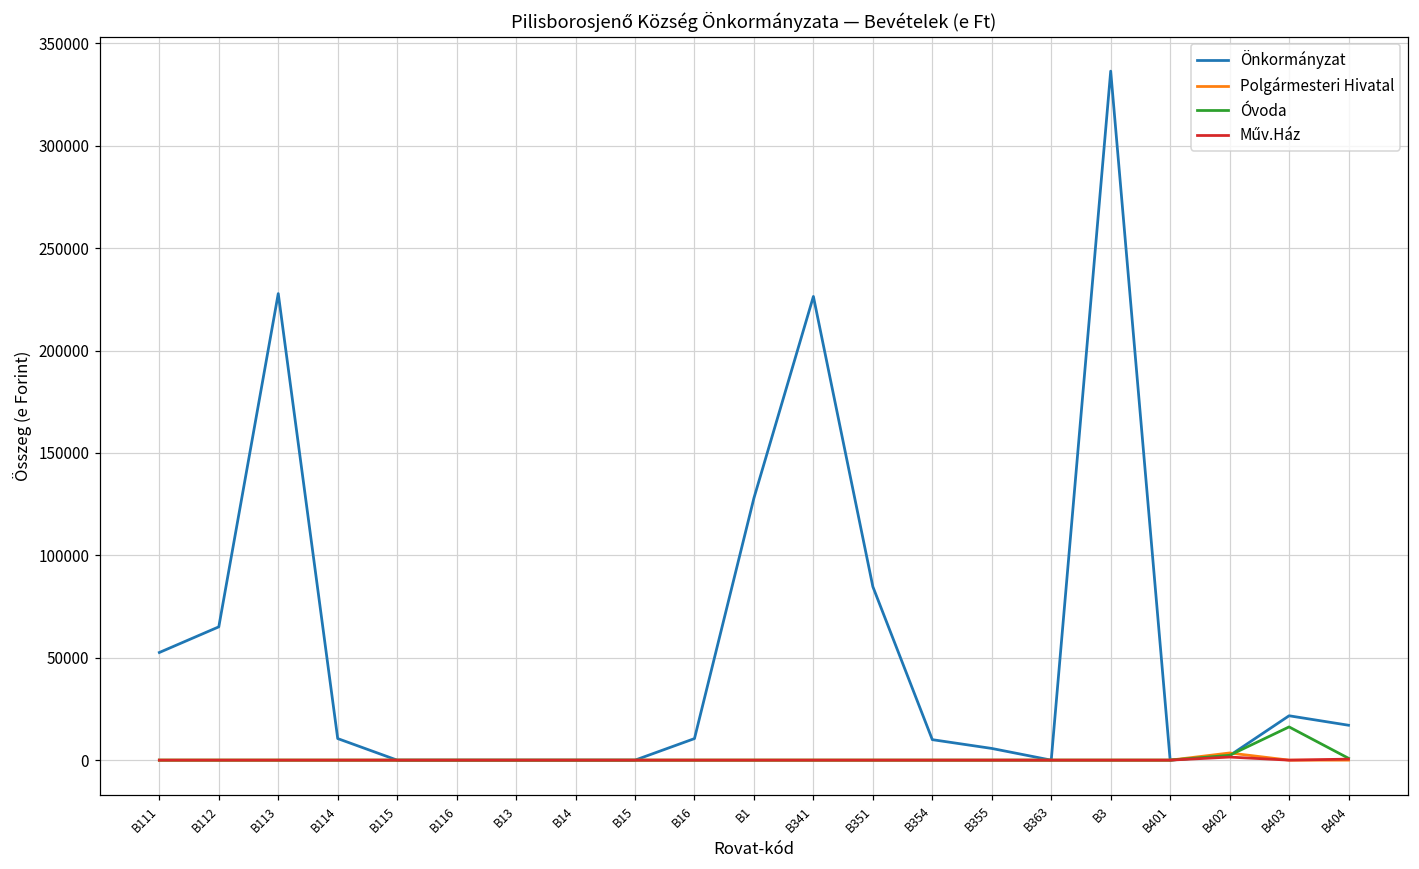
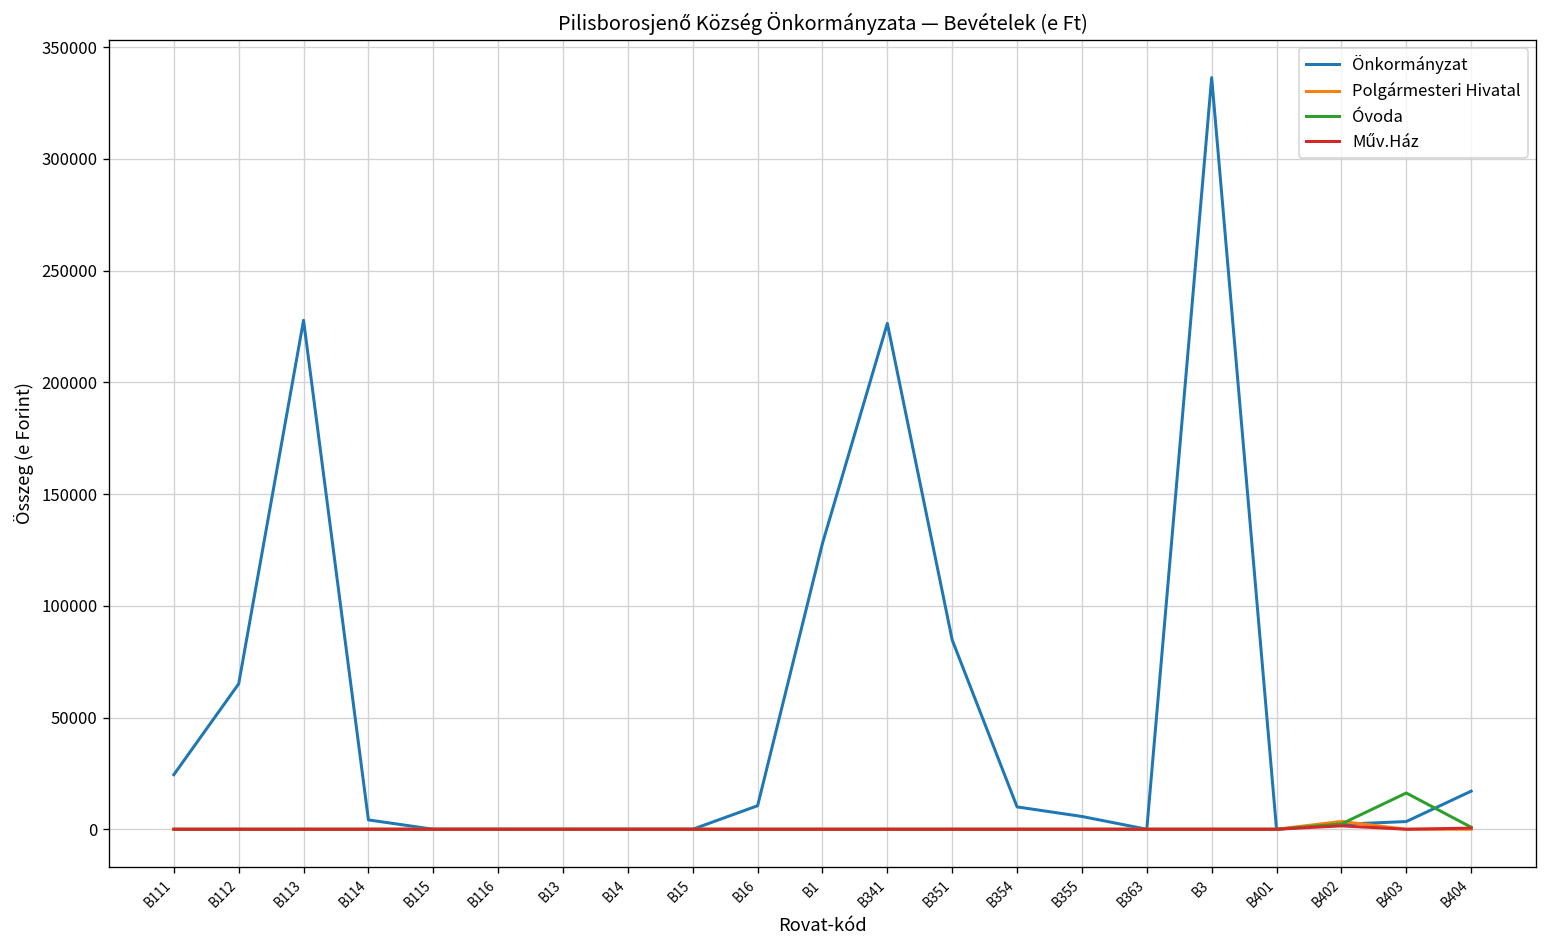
  {
    "Önkormányzat": {
-     "B111": 53000,
+     "B111": 24000,
      "B112": 65000,
      "B113": 228000,
-     "B114": 11000,
+     "B114": 4000,
      "B16": 11000,
      "B1": 128000,
      "B341": 226000,
      "B351": 85000,
      "B354": 10000,
      "B355": 6000,
      "B3": 336000,
-     "B403": 22000,
+     "B403": 3000,
      "B404": 17000
    },
    "Óvoda": {
      "B403": 16000
    }
  }
